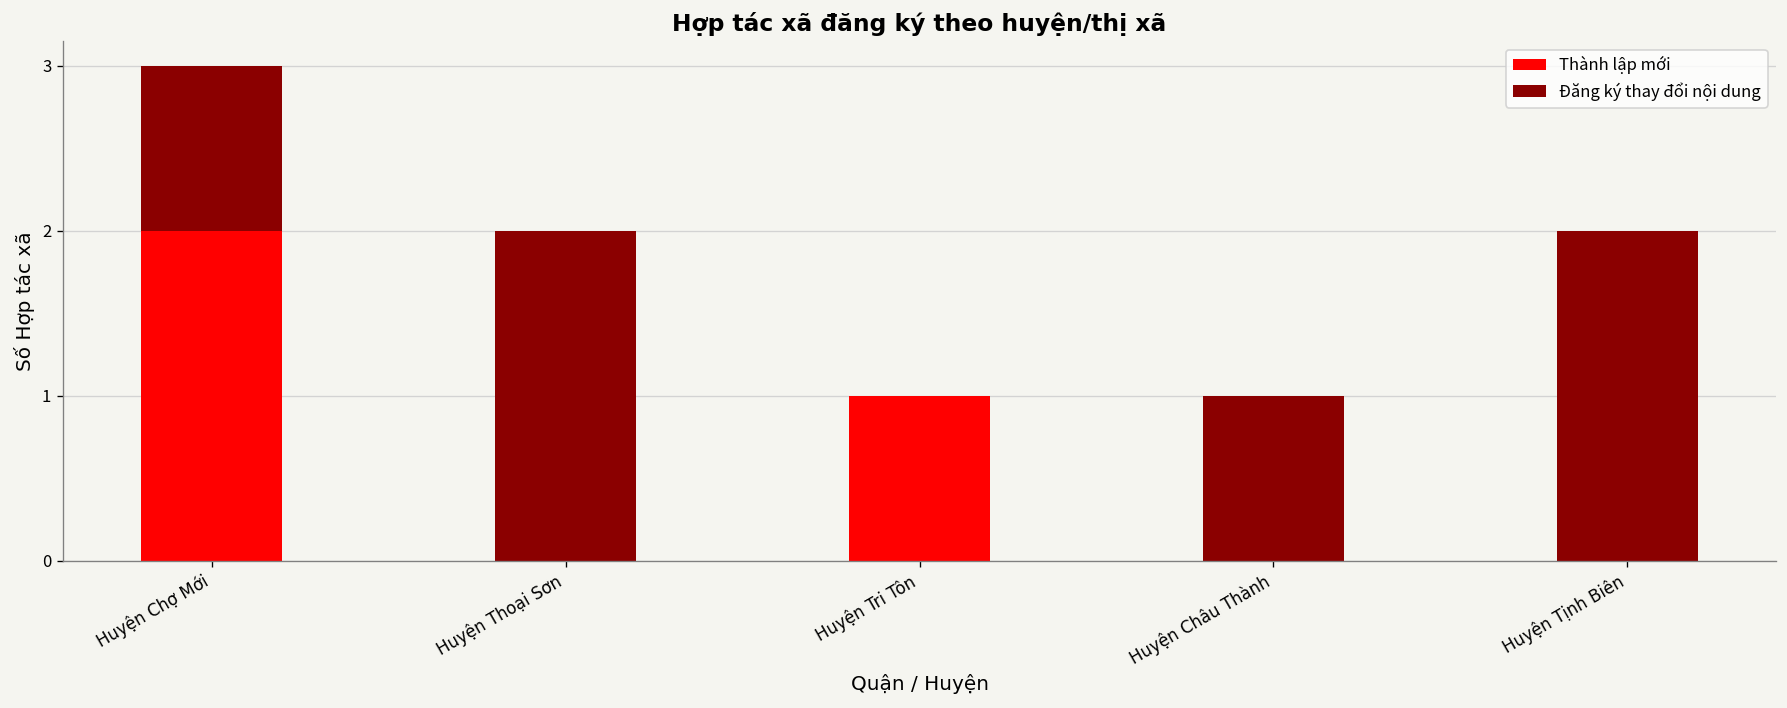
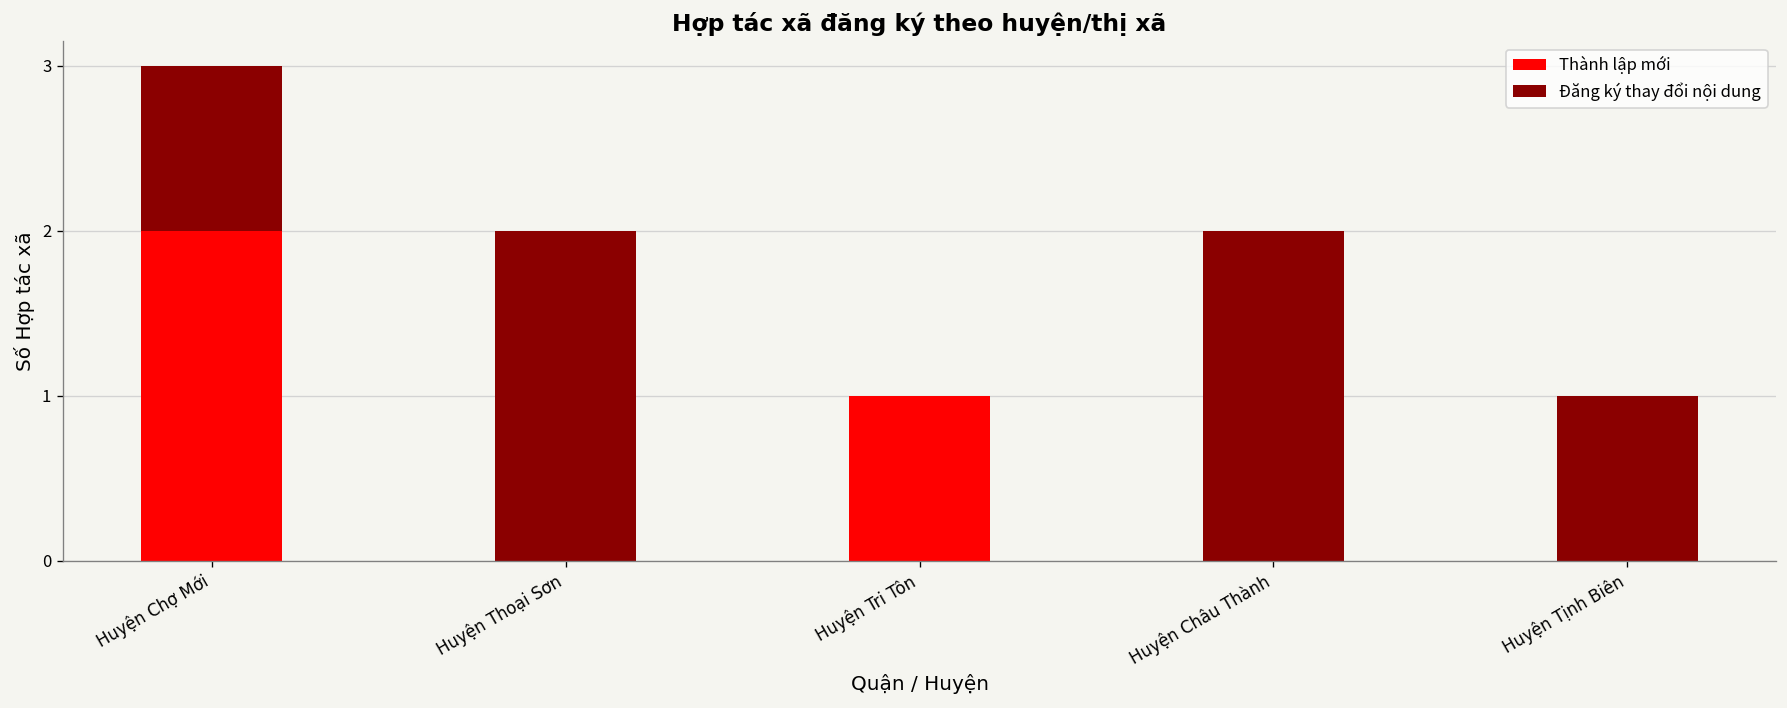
  {
    "Thành lập mới": {
      "Huyện Chợ Mới": 2,
      "Huyện Thoại Sơn": 0,
      "Huyện Tri Tôn": 1,
      "Huyện Châu Thành": 0,
      "Huyện Tịnh Biên": 0
    },
    "Đăng ký thay đổi nội dung": {
-     "Huyện Châu Thành": 1,
-     "Huyện Tịnh Biên": 2
+     "Huyện Châu Thành": 2,
+     "Huyện Tịnh Biên": 1
    }
  }
